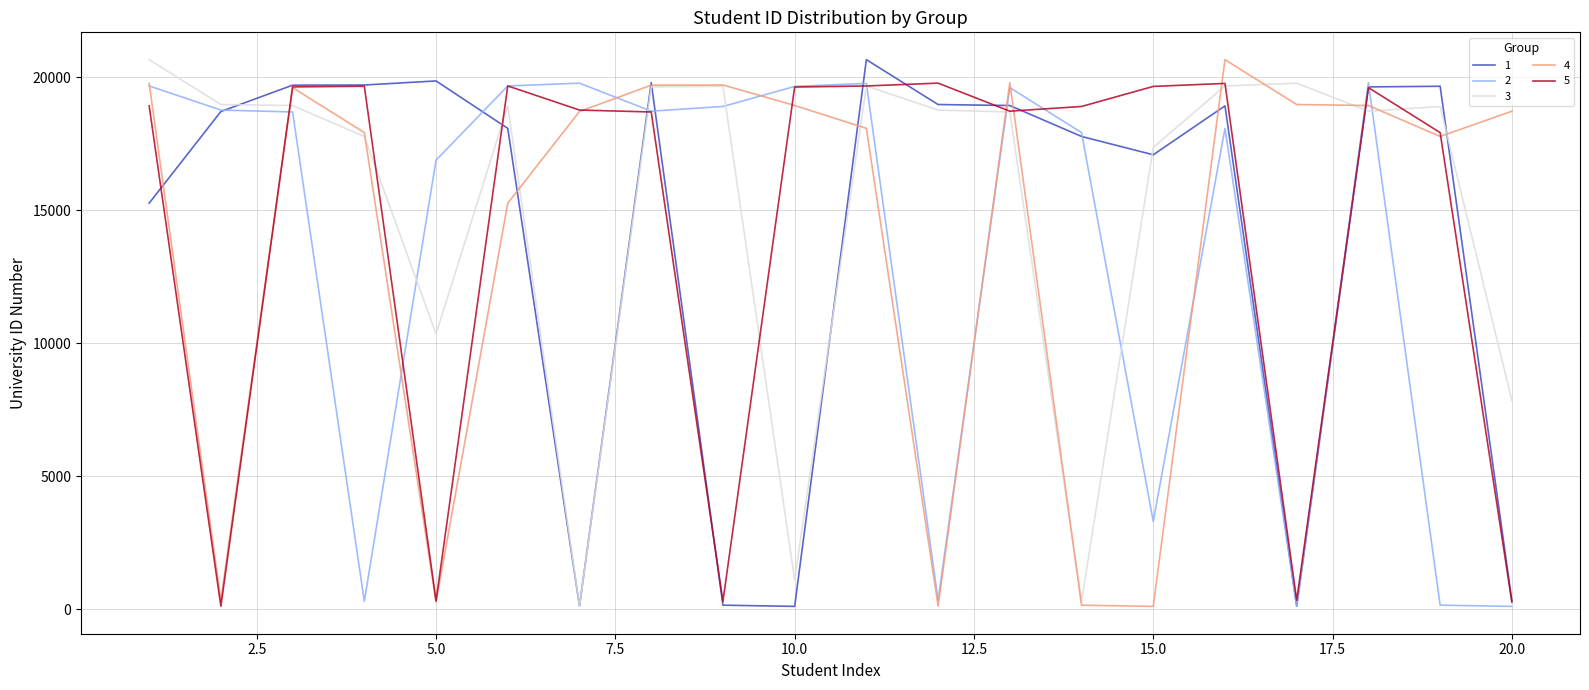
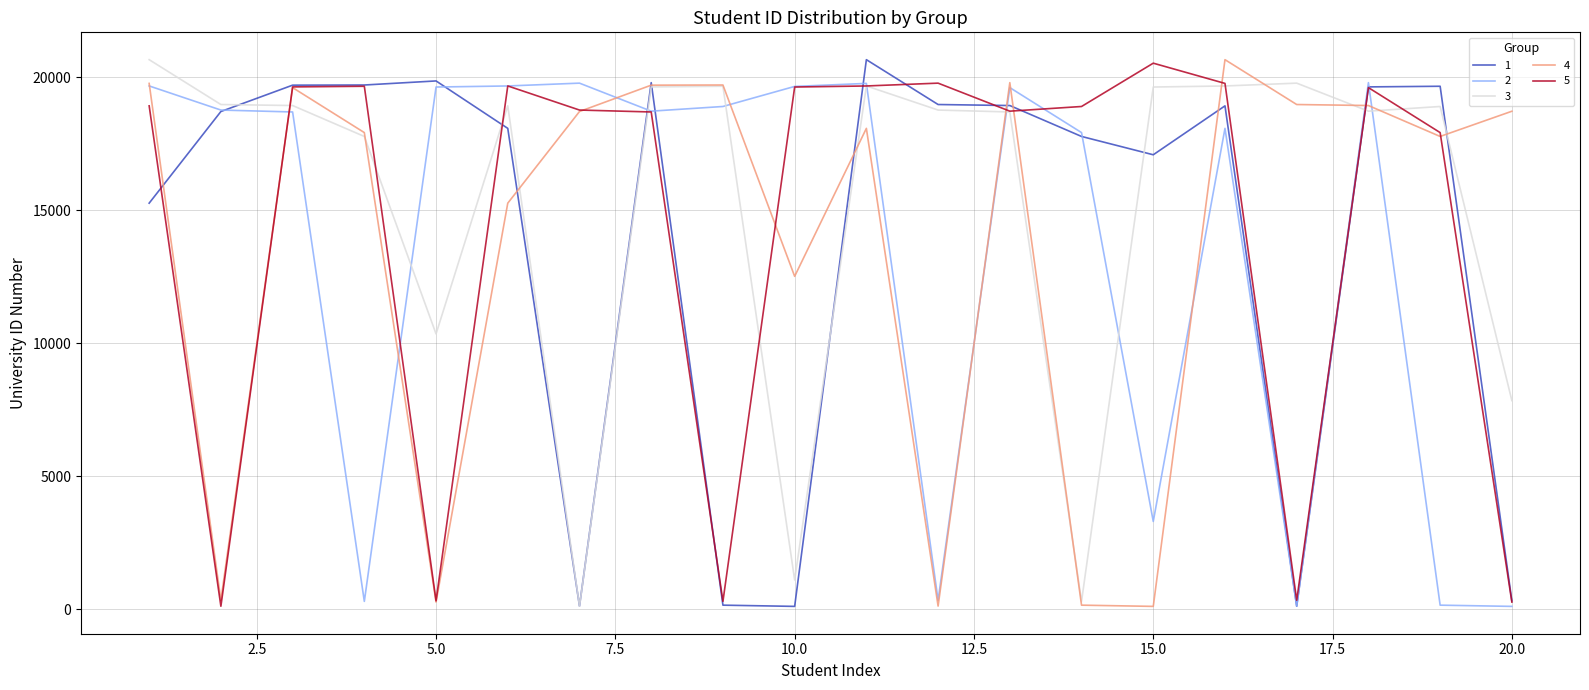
  {
    "1": {
      "5.0": 19900,
      "10.0": 100,
      "15.0": 17100
    },
    "2": {
-     "5.0": 16900,
+     "5.0": 19600,
      "15.0": 3300,
      "20.0": 100
    },
    "3": {
      "5.0": 10300,
      "10.0": 1100,
-     "15.0": 17400,
+     "15.0": 19600,
      "20.0": 7800
    },
    "4": {
-     "10.0": 18900,
+     "10.0": 12500,
      "15.0": 100,
      "20.0": 18700
    },
    "5": {
-     "15.0": 19700
+     "15.0": 20500
    }
  }
